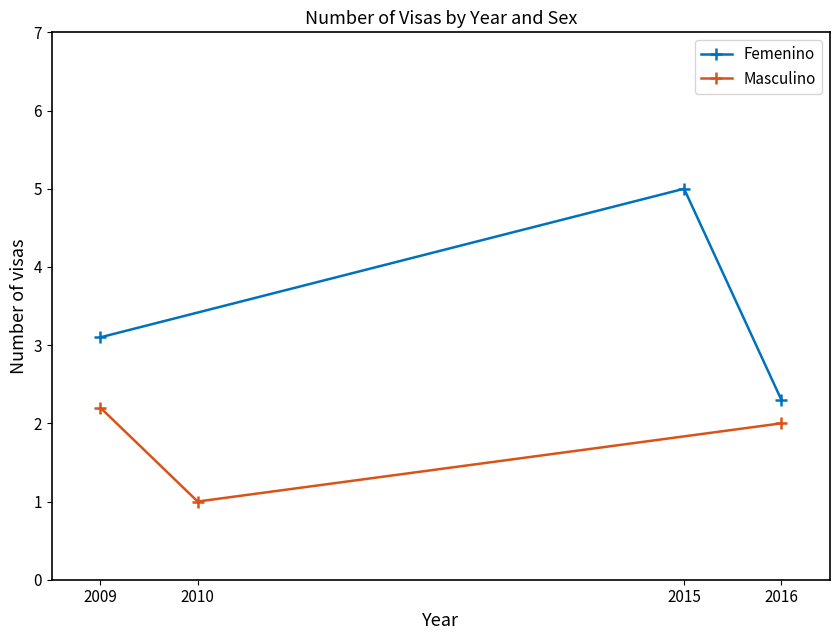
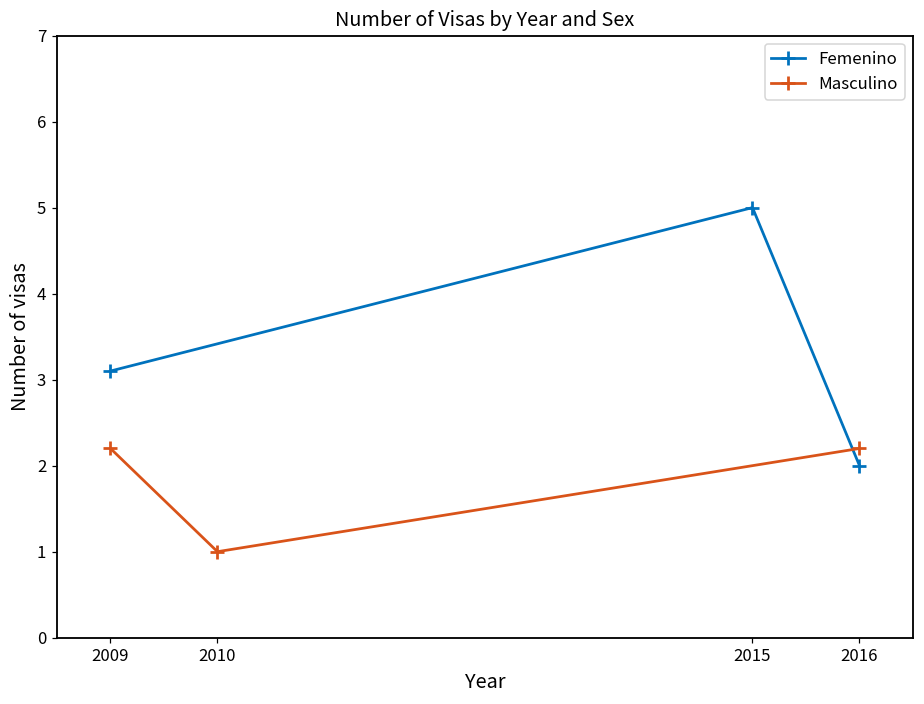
  {
    "Femenino": {
      "2009": 3.1,
      "2015": 5.0,
-     "2016": 2.3
+     "2016": 2.0
    },
    "Masculino": {
      "2009": 2.2,
      "2010": 1.0,
-     "2016": 2.0
+     "2016": 2.2
    }
  }
